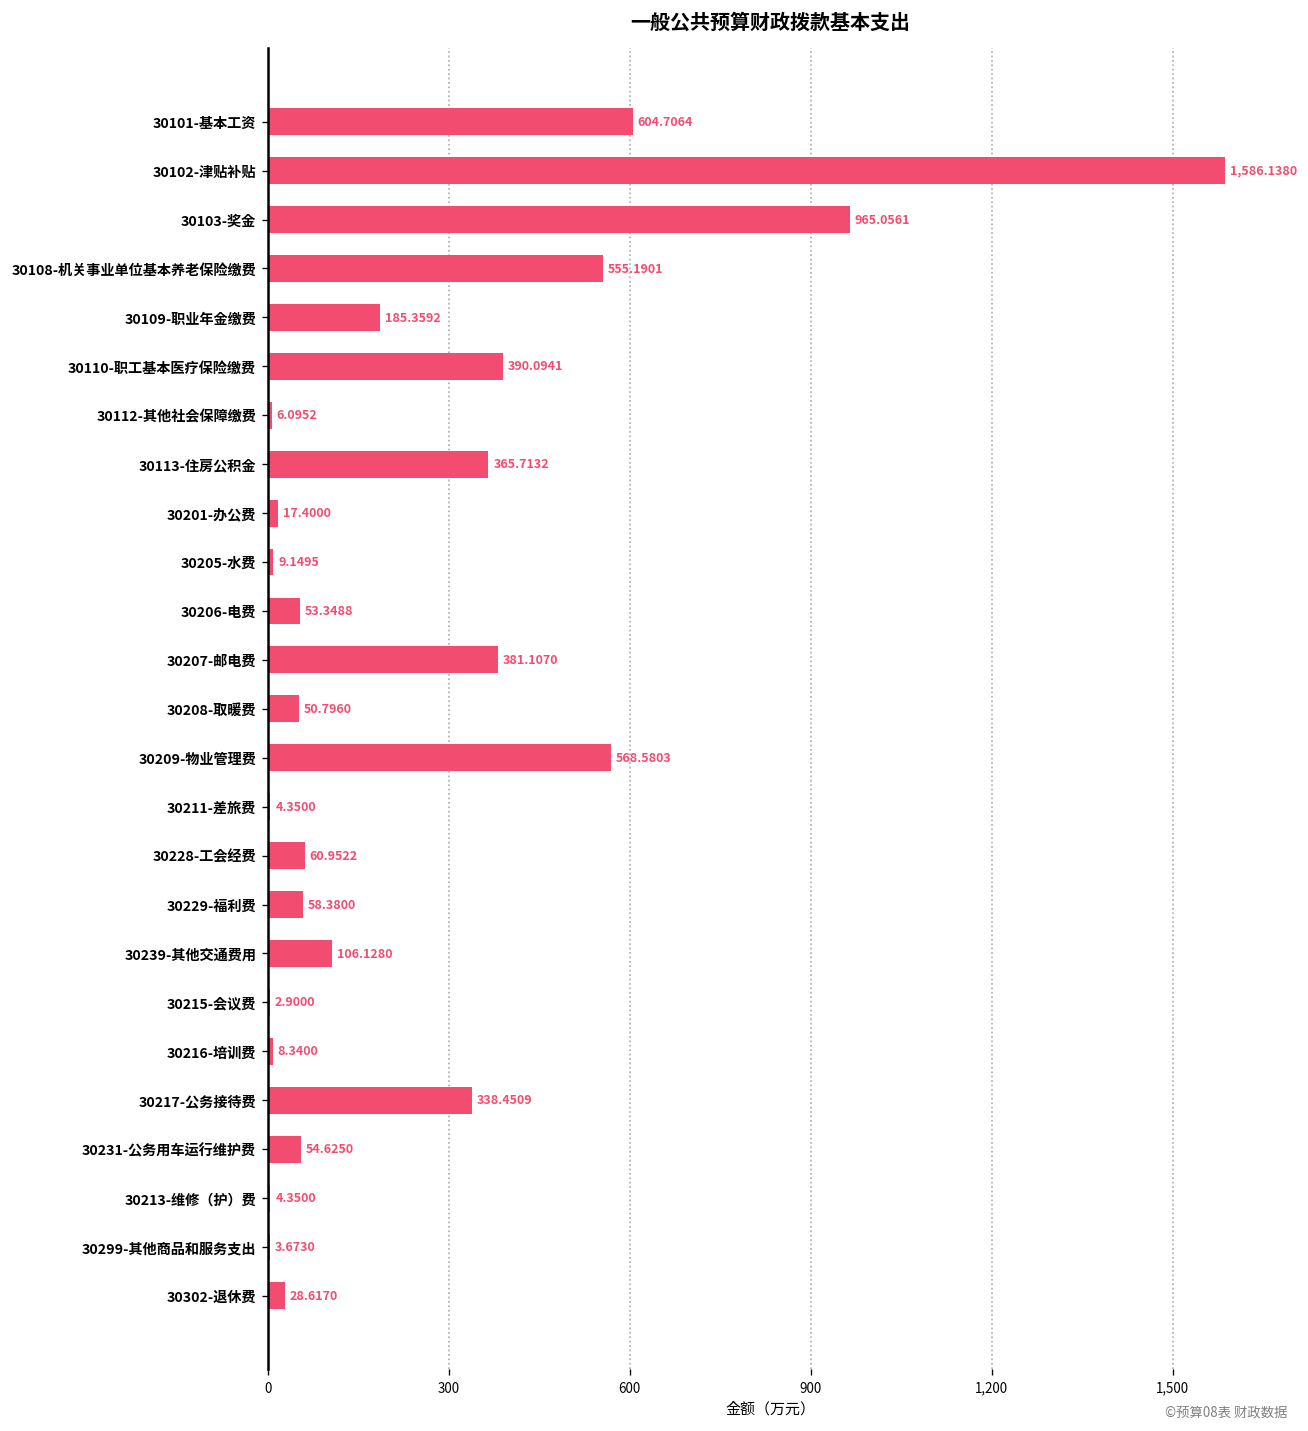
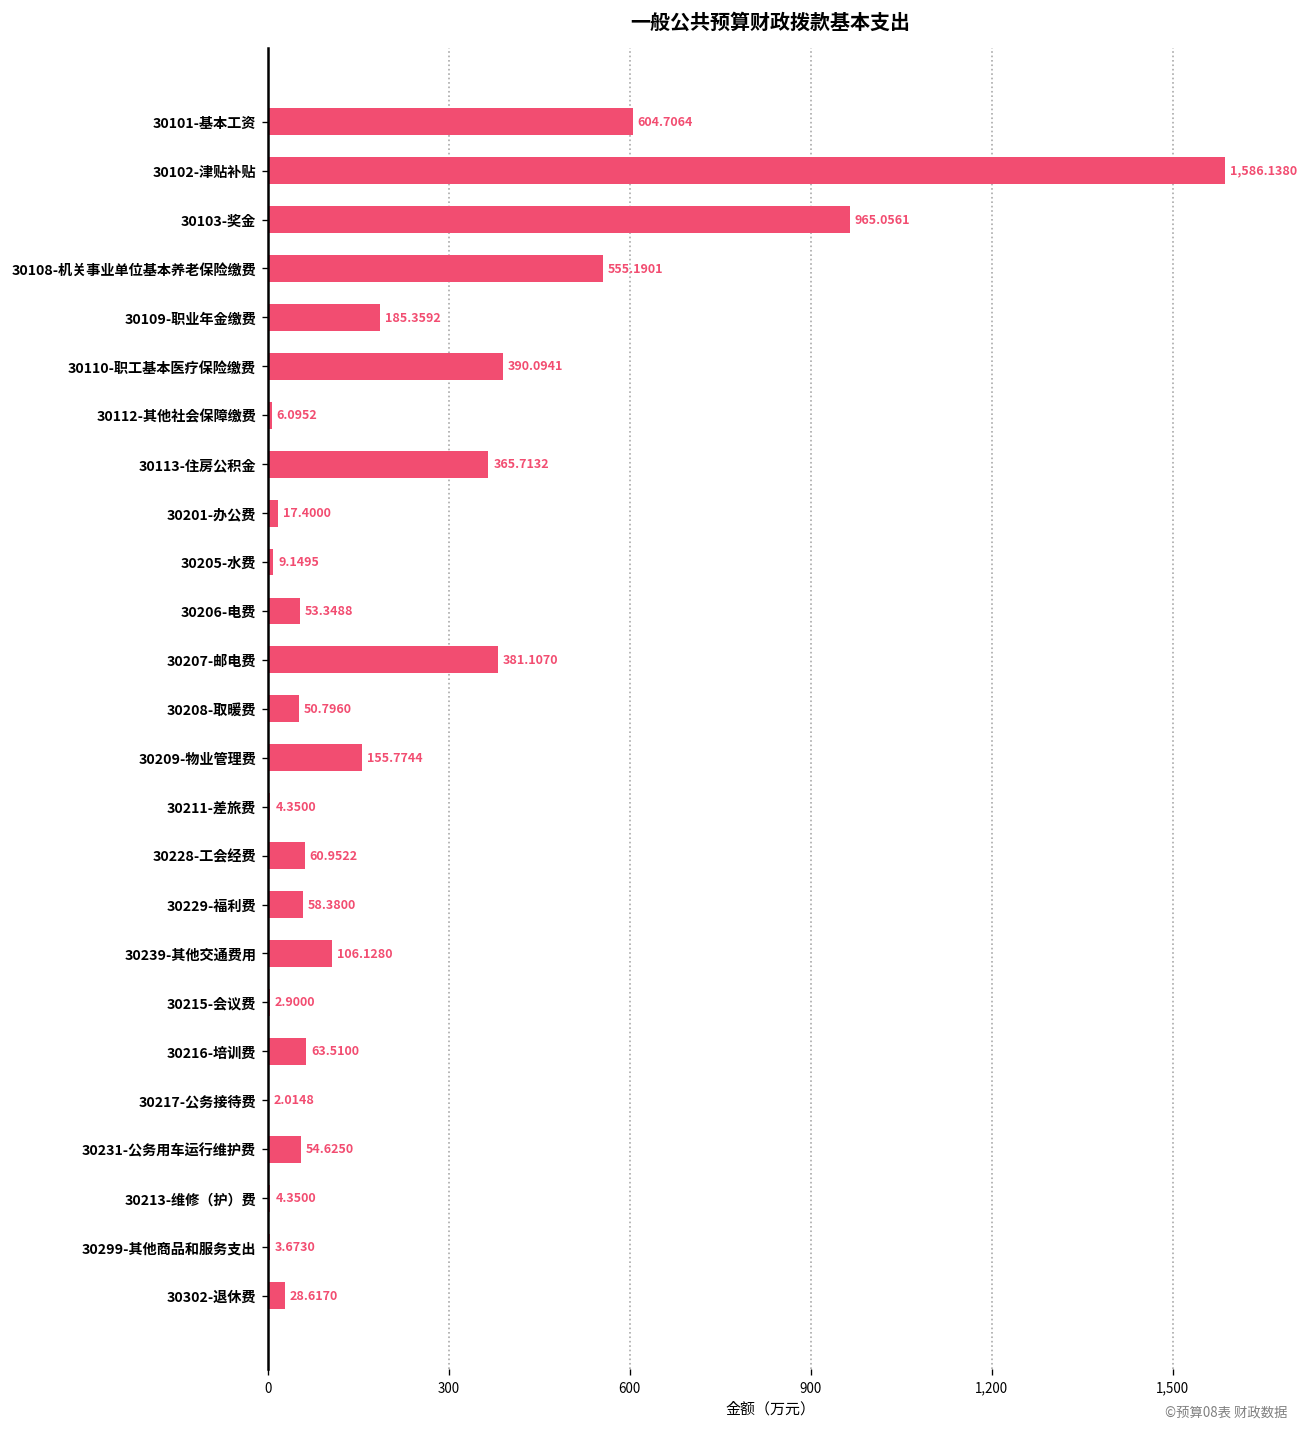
  {
    "30101-基本工资": "604.7064",
    "30102-津贴补贴": "1,586.1380",
    "30103-奖金": "965.0561",
    "30108-机关事业单位基本养老保险缴费": "555.1901",
    "30109-职业年金缴费": "185.3592",
    "30110-职工基本医疗保险缴费": "390.0941",
    "30112-其他社会保障缴费": "6.0952",
    "30113-住房公积金": "365.7132",
    "30201-办公费": "17.4000",
    "30205-水费": "9.1495",
    "30206-电费": "53.3488",
    "30207-邮电费": "381.1070",
    "30208-取暖费": "50.7960",
-   "30209-物业管理费": "568.5803",
+   "30209-物业管理费": "155.7744",
    "30211-差旅费": "4.3500",
    "30228-工会经费": "60.9522",
    "30229-福利费": "58.3800",
    "30239-其他交通费用": "106.1280",
    "30215-会议费": "2.9000",
-   "30216-培训费": "8.3400",
-   "30217-公务接待费": "338.4509",
+   "30216-培训费": "63.5100",
+   "30217-公务接待费": "2.0148",
    "30231-公务用车运行维护费": "54.6250",
    "30213-维修（护）费": "4.3500",
    "30299-其他商品和服务支出": "3.6730",
    "30302-退休费": "28.6170"
  }
